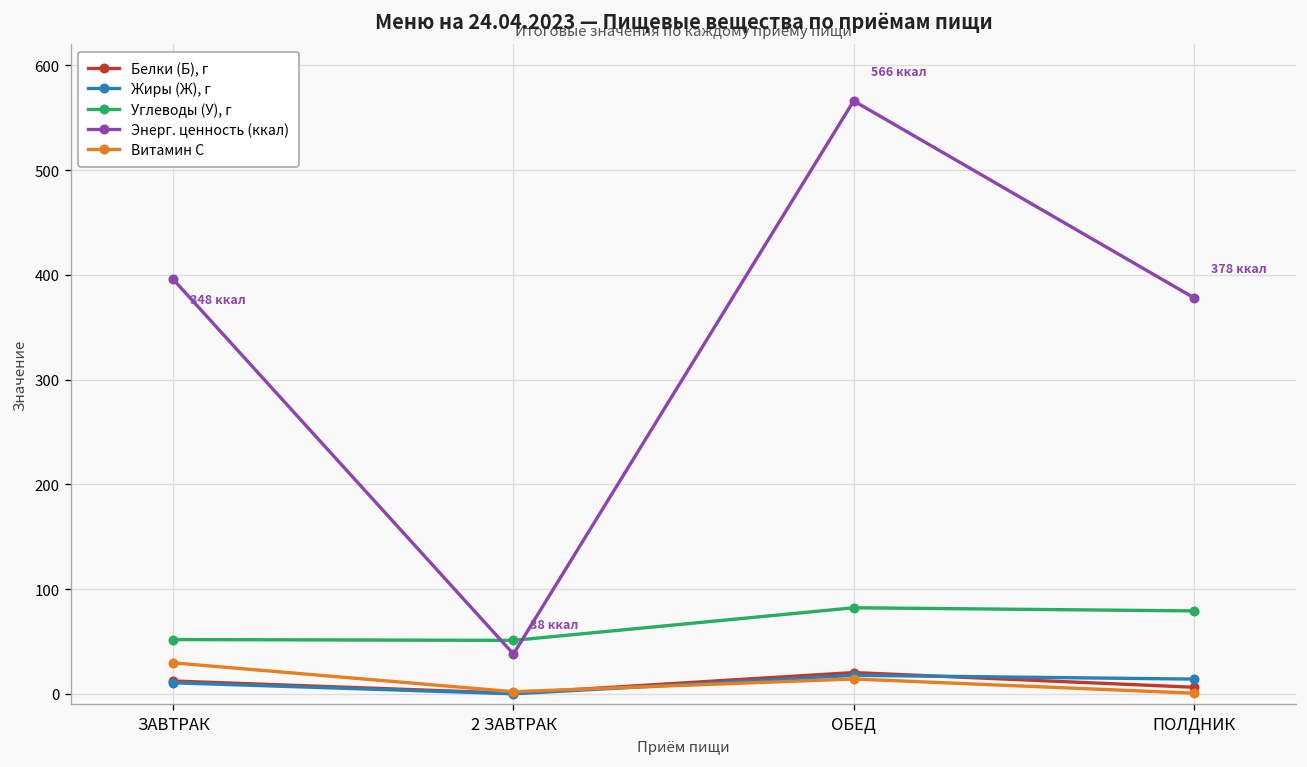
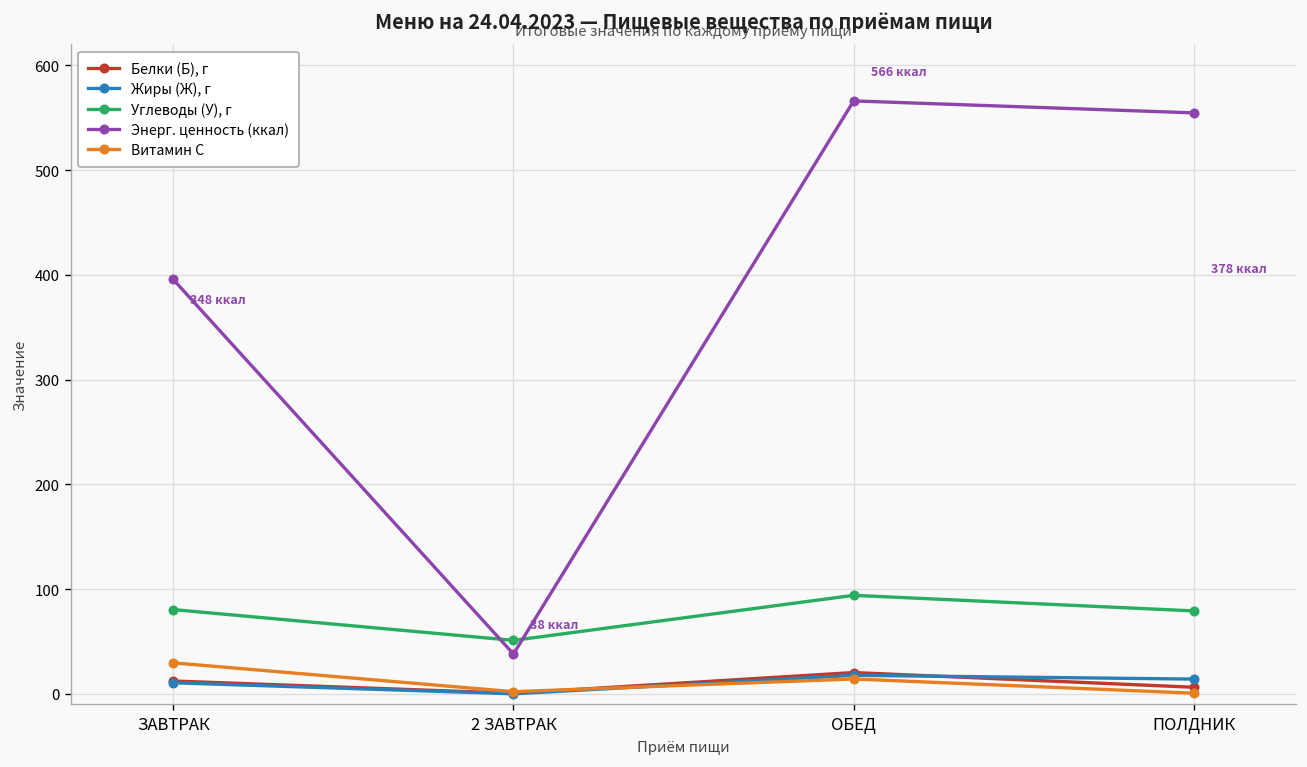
  {
    "Белки (Б), г": {
      "ПОЛДНИК": 10
    },
    "Жиры (Ж), г": {
      "ПОЛДНИК": 10
    },
    "Углеводы (У), г": {
-     "ЗАВТРАК": 50,
-     "ОБЕД": 80,
+     "ЗАВТРАК": 80,
+     "ОБЕД": 90,
      "ПОЛДНИК": 80
    },
    "Энерг. ценность (ккал)": {
-     "ПОЛДНИК": 380
+     "ПОЛДНИК": 550
    },
    "Витамин С": {
      "ЗАВТРАК": 30,
      "ОБЕД": 10,
      "ПОЛДНИК": 0
    }
  }
